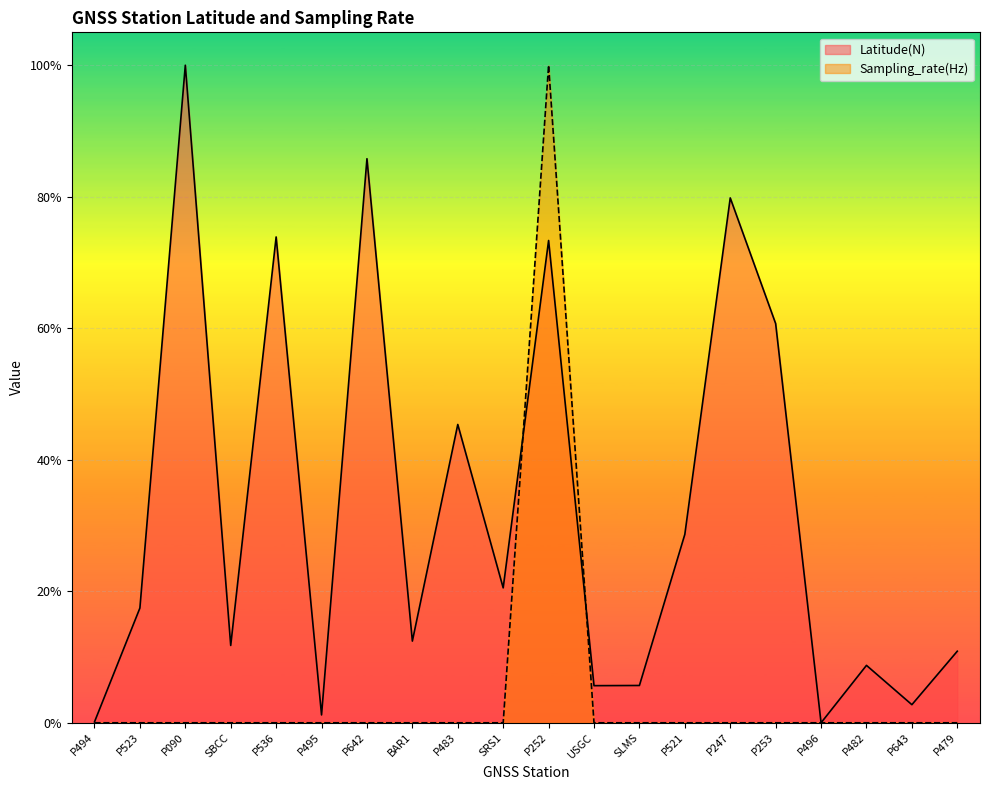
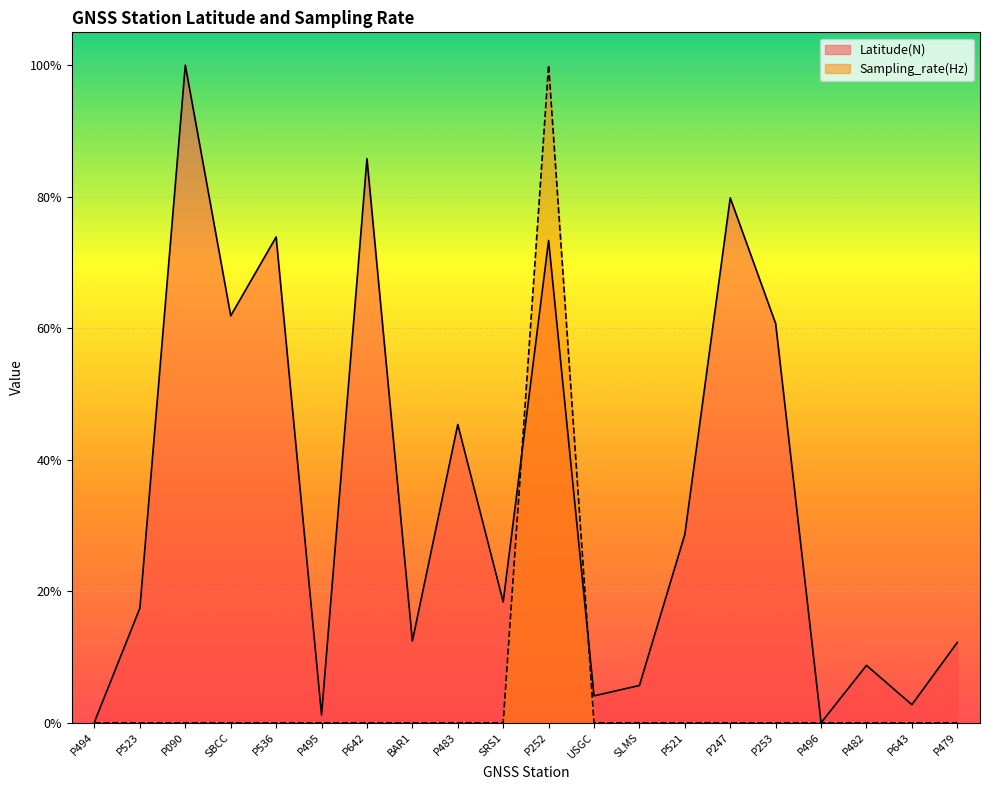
  {
    "Latitude(N)": {
      "P523": "17%",
      "P090": "100%",
-     "SBCC": "12%",
+     "SBCC": "62%",
      "P536": "74%",
      "P495": "1%",
      "P642": "86%",
      "BAR1": "12%",
      "P483": "45%",
-     "SRS1": "21%",
+     "SRS1": "18%",
      "P252": "73%",
-     "USGC": "6%",
+     "USGC": "4%",
      "SLMS": "6%",
      "P521": "29%",
      "P247": "80%",
      "P253": "61%",
      "P482": "9%",
      "P643": "3%",
-     "P479": "11%"
+     "P479": "12%"
    },
    "Sampling_rate(Hz)": {
      "P523": "0%",
      "P090": "0%",
      "SBCC": "0%",
      "P536": "0%",
      "P495": "0%",
      "P642": "0%",
      "BAR1": "0%",
      "P483": "0%",
      "SRS1": "0%",
      "P252": "100%",
      "USGC": "0%",
      "SLMS": "0%",
      "P521": "0%",
      "P247": "0%",
      "P253": "0%",
      "P482": "0%",
      "P643": "0%",
      "P479": "0%"
    }
  }
